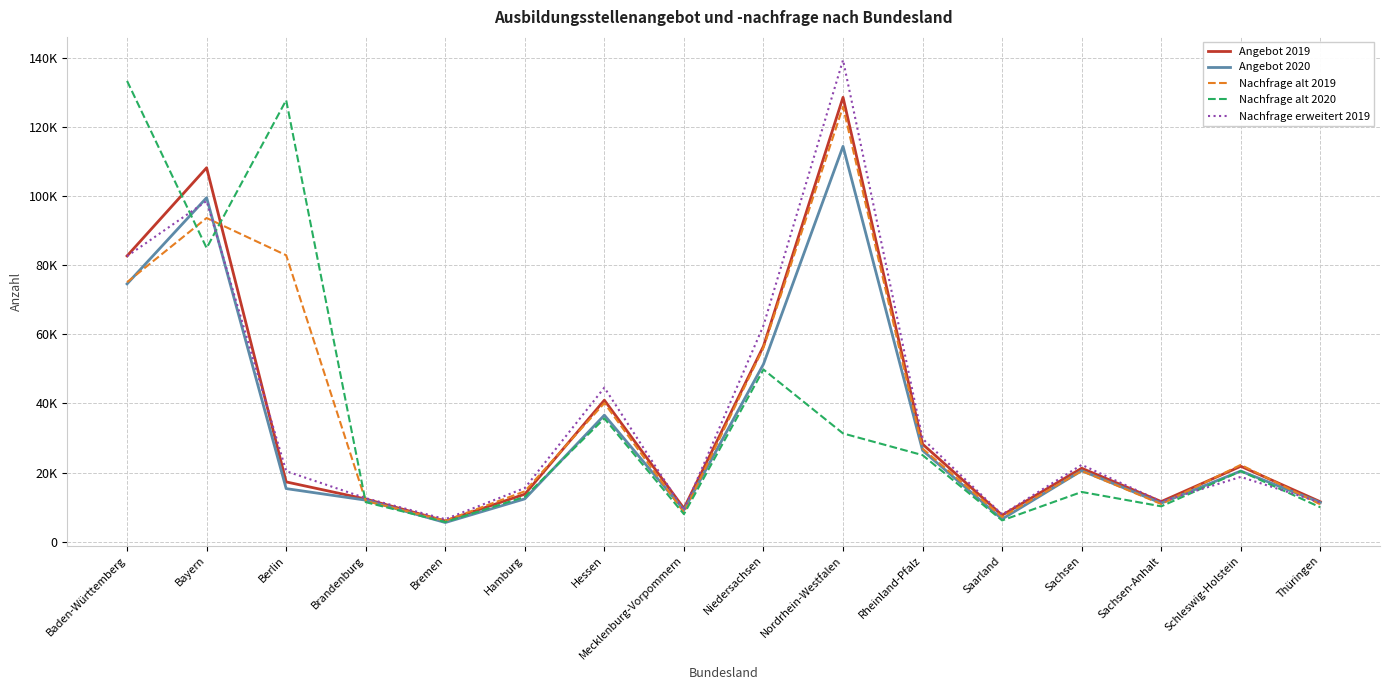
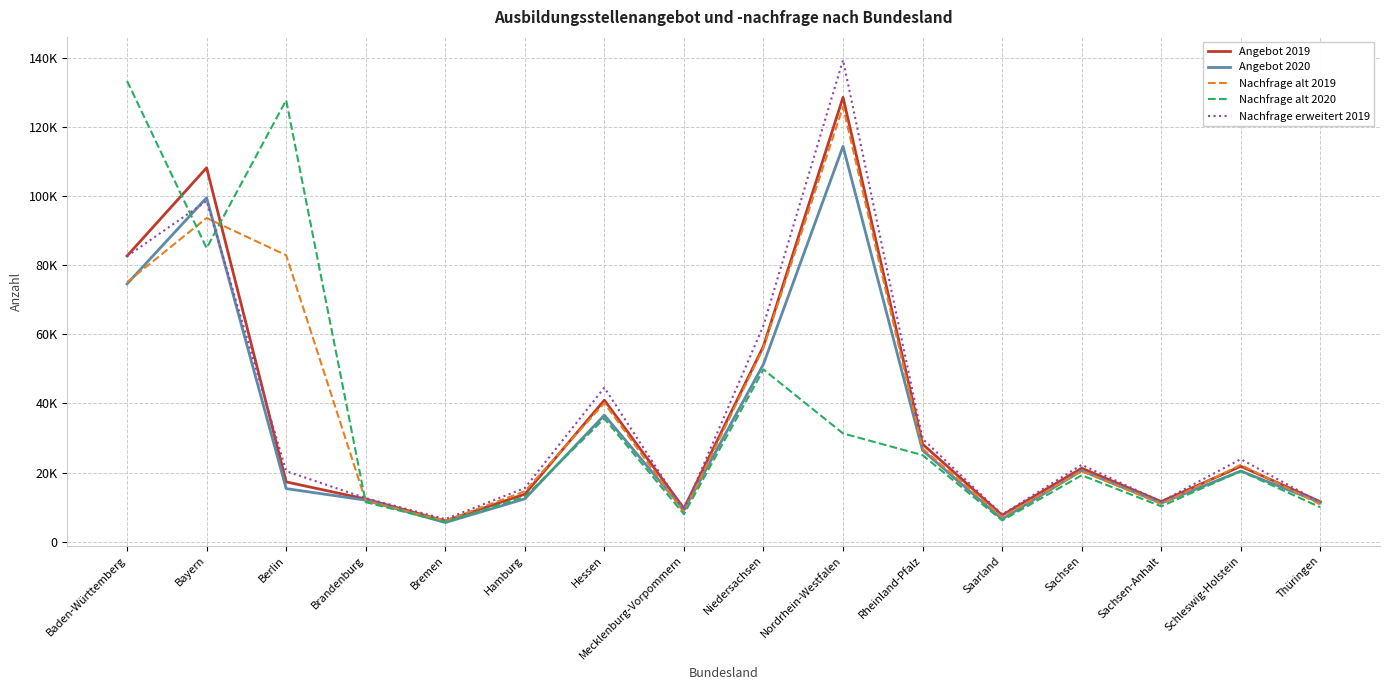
  {
    "Angebot 2019": {
      "Bayern": 108000,
      "Berlin": 17000,
      "Hamburg": 14000,
      "Hessen": 41000,
      "Nordrhein-Westfalen": 129000,
      "Rheinland-Pfalz": 28000
    },
    "Angebot 2020": {
      "Bayern": 100000,
      "Berlin": 15000,
      "Hessen": 37000,
      "Niedersachsen": 51000,
      "Nordrhein-Westfalen": 114000
    },
    "Nachfrage alt 2019": {
      "Bayern": 94000,
      "Berlin": 83000,
      "Hamburg": 15000,
      "Hessen": 40000,
      "Nordrhein-Westfalen": 126000
    },
    "Nachfrage alt 2020": {
      "Baden-Württemberg": 133000,
      "Bayern": 85000,
      "Berlin": 128000,
      "Hessen": 36000,
      "Niedersachsen": 50000,
      "Nordrhein-Westfalen": 31000,
      "Rheinland-Pfalz": 25000,
-     "Sachsen": 14000,
+     "Sachsen": 19000,
      "Thüringen": 10000
    },
    "Nachfrage erweitert 2019": {
      "Bayern": 99000,
      "Berlin": 20000,
      "Hamburg": 16000,
      "Hessen": 45000,
      "Niedersachsen": 63000,
      "Nordrhein-Westfalen": 139000,
      "Rheinland-Pfalz": 30000,
      "Sachsen": 22000,
-     "Schleswig-Holstein": 19000
+     "Schleswig-Holstein": 24000
    }
  }
